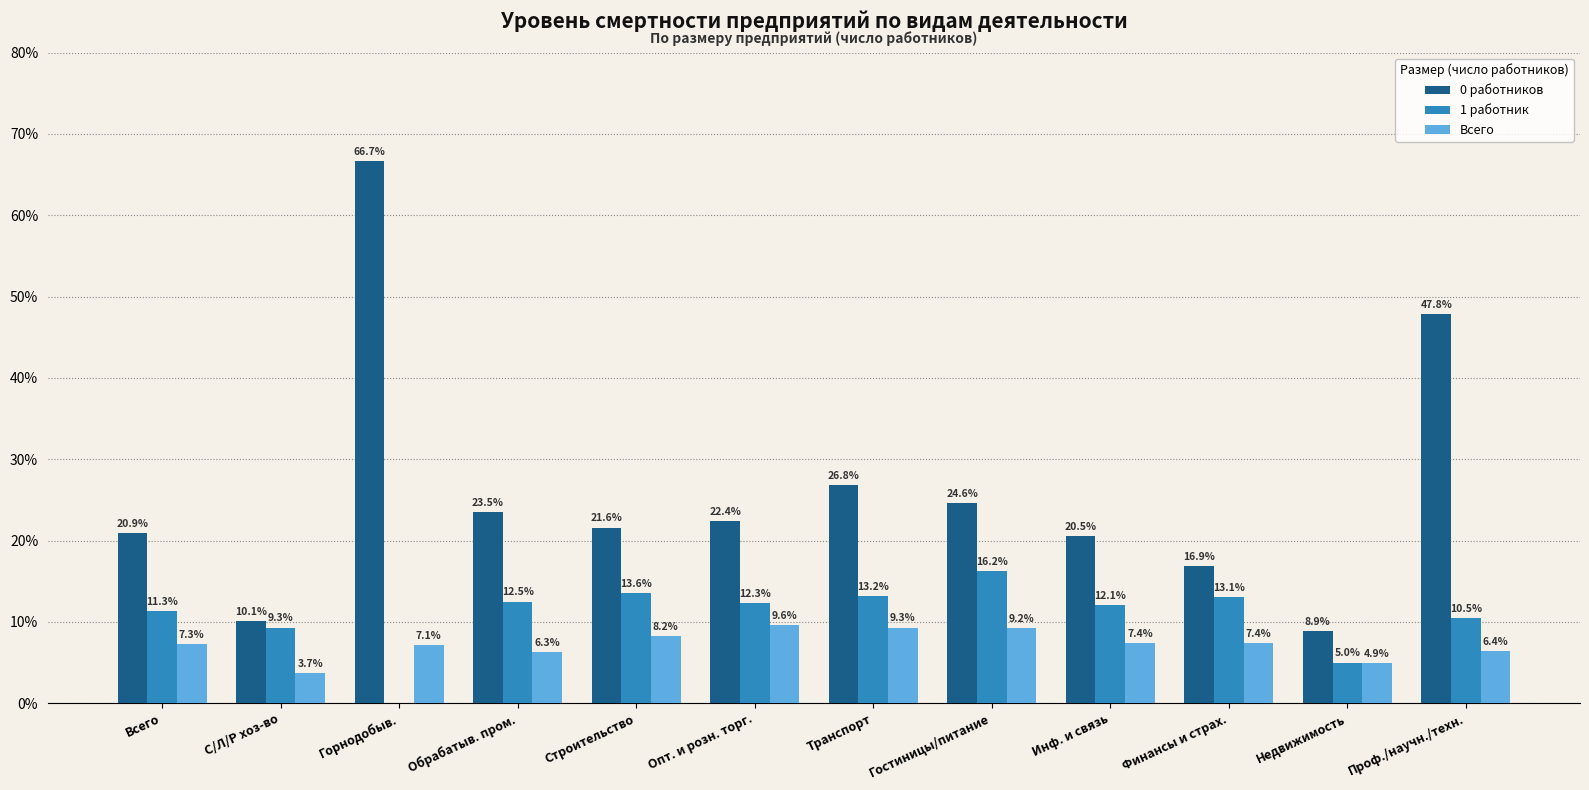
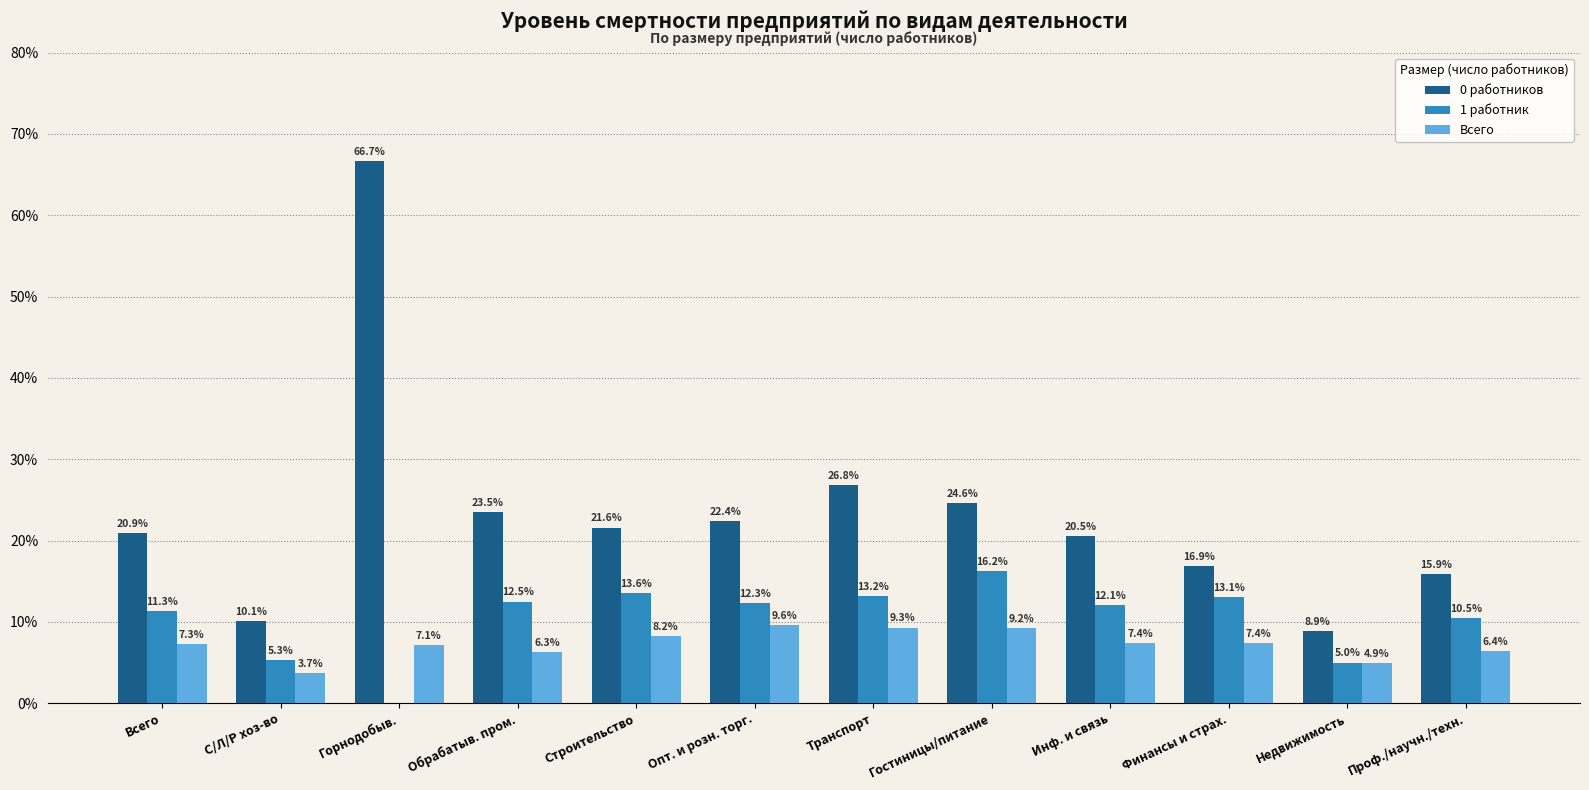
  {
    "0 работников": {
      "Всего": "20.9%",
      "С/Л/Р хоз-во": "10.1%",
      "Горнодобыв.": "66.7%",
      "Обрабатыв. пром.": "23.5%",
      "Строительство": "21.6%",
      "Опт. и розн. торг.": "22.4%",
      "Транспорт": "26.8%",
      "Гостиницы/питание": "24.6%",
      "Инф. и связь": "20.5%",
      "Финансы и страх.": "16.9%",
      "Недвижимость": "8.9%",
-     "Проф./научн./техн.": "47.8%"
+     "Проф./научн./техн.": "15.9%"
    },
    "1 работник": {
      "Всего": "11.3%",
-     "С/Л/Р хоз-во": "9.3%",
+     "С/Л/Р хоз-во": "5.3%",
      "Обрабатыв. пром.": "12.5%",
      "Строительство": "13.6%",
      "Опт. и розн. торг.": "12.3%",
      "Транспорт": "13.2%",
      "Гостиницы/питание": "16.2%",
      "Инф. и связь": "12.1%",
      "Финансы и страх.": "13.1%",
      "Недвижимость": "5.0%",
      "Проф./научн./техн.": "10.5%"
    },
    "Всего": {
      "Всего": "7.3%",
      "С/Л/Р хоз-во": "3.7%",
      "Горнодобыв.": "7.1%",
      "Обрабатыв. пром.": "6.3%",
      "Строительство": "8.2%",
      "Опт. и розн. торг.": "9.6%",
      "Транспорт": "9.3%",
      "Гостиницы/питание": "9.2%",
      "Инф. и связь": "7.4%",
      "Финансы и страх.": "7.4%",
      "Недвижимость": "4.9%",
      "Проф./научн./техн.": "6.4%"
    }
  }
